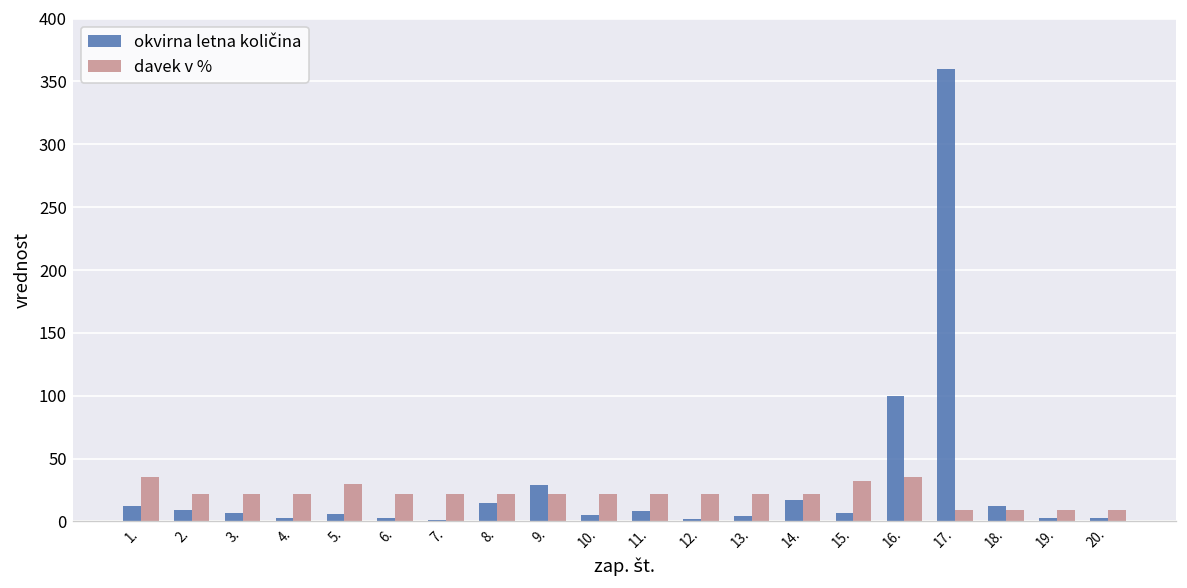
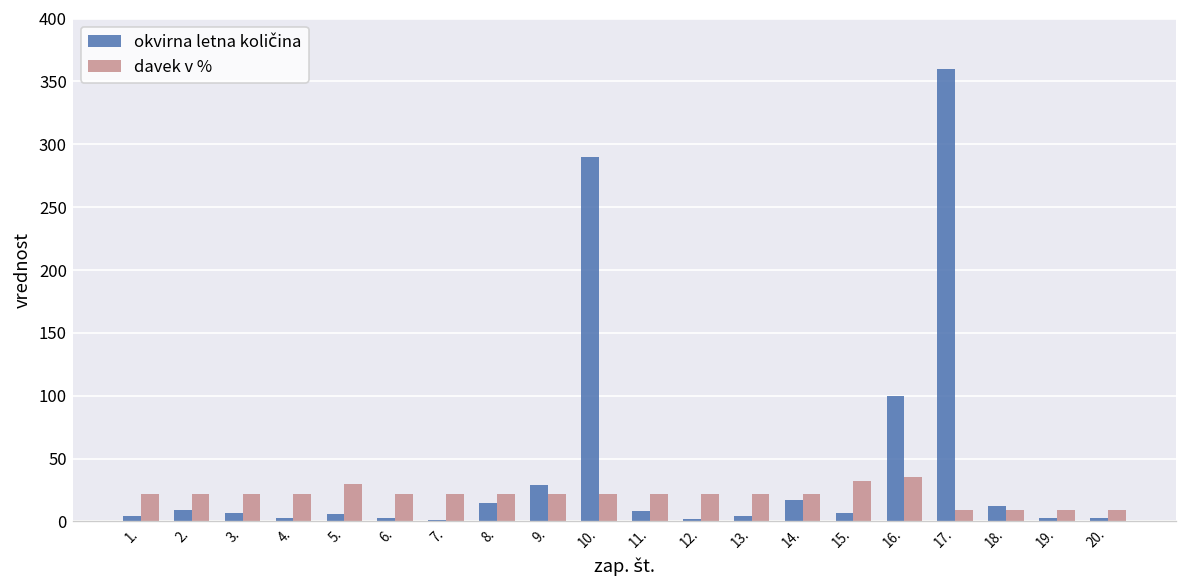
  {
    "okvirna letna količina": {
-     "1.": 12,
+     "1.": 4,
      "2.": 9,
      "3.": 7,
      "4.": 3,
      "5.": 6,
      "6.": 3,
      "8.": 15,
      "9.": 29,
-     "10.": 5,
+     "10.": 290,
      "11.": 8,
      "13.": 4,
      "14.": 17,
      "15.": 7,
      "16.": 100,
      "17.": 360,
      "18.": 12,
      "19.": 3,
      "20.": 3
    },
    "davek v %": {
-     "1.": 35,
+     "1.": 22,
      "2.": 22,
      "3.": 22,
      "4.": 22,
      "5.": 30,
      "6.": 22,
      "7.": 22,
      "8.": 22,
      "9.": 22,
      "10.": 22,
      "11.": 22,
      "12.": 22,
      "13.": 22,
      "14.": 22,
      "15.": 32,
      "16.": 35,
      "17.": 10,
      "18.": 10,
      "19.": 10,
      "20.": 10
    }
  }
